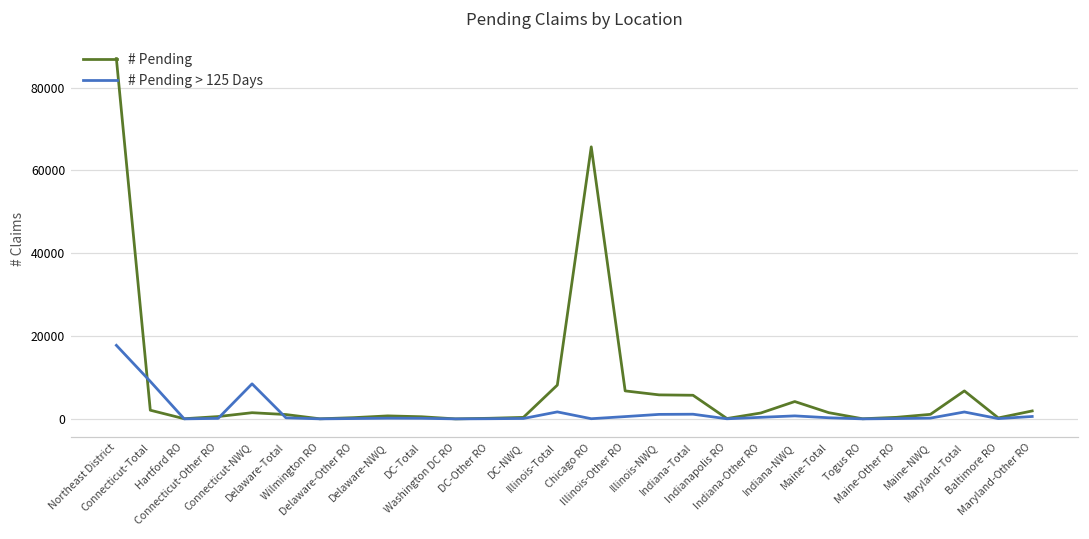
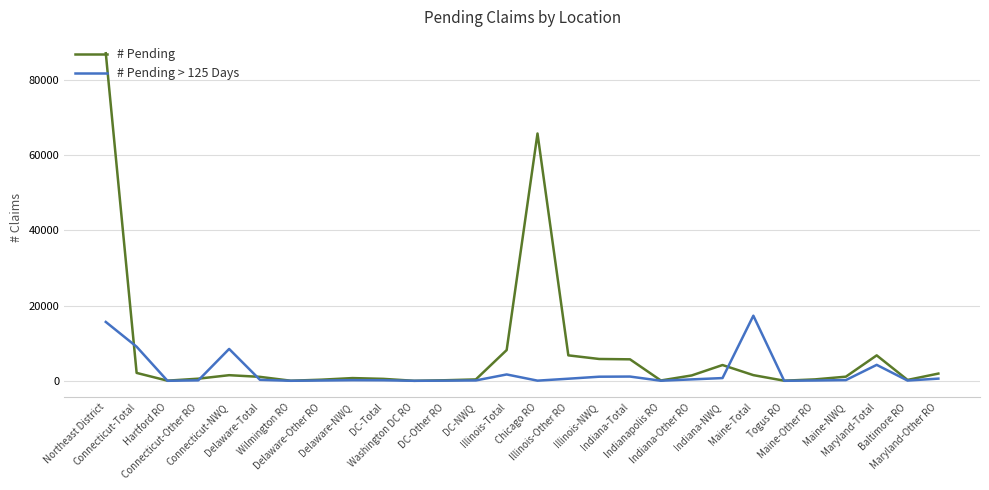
  {
    "# Pending": {
      "Northeast District": 87000,
      "Connecticut-Total": 2000,
      "Connecticut-NWQ": 1000,
      "Delaware-Total": 1000,
      "Illinois-Total": 8000,
      "Chicago RO": 66000,
      "Illinois-Other RO": 7000,
      "Illinois-NWQ": 6000,
      "Indiana-Total": 6000,
      "Indiana-Other RO": 1000,
      "Indiana-NWQ": 4000,
      "Maine-Total": 2000,
      "Maine-NWQ": 1000,
      "Maryland-Total": 7000,
      "Maryland-Other RO": 2000
    },
    "# Pending > 125 Days": {
-     "Northeast District": 18000,
+     "Northeast District": 16000,
      "Connecticut-Total": 9000,
      "Connecticut-NWQ": 8000,
      "Delaware-Total": 0,
      "Illinois-Total": 2000,
      "Chicago RO": 0,
      "Illinois-Other RO": 1000,
      "Illinois-NWQ": 1000,
      "Indiana-Total": 1000,
      "Indiana-Other RO": 0,
      "Indiana-NWQ": 1000,
-     "Maine-Total": 0,
+     "Maine-Total": 17000,
      "Maine-NWQ": 0,
-     "Maryland-Total": 2000,
+     "Maryland-Total": 4000,
      "Maryland-Other RO": 1000
    }
  }
